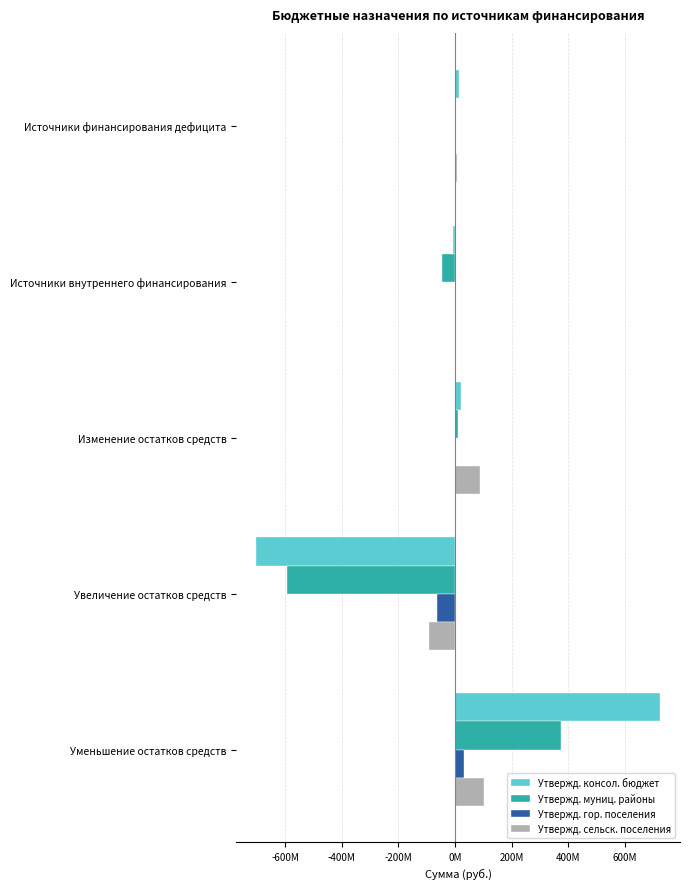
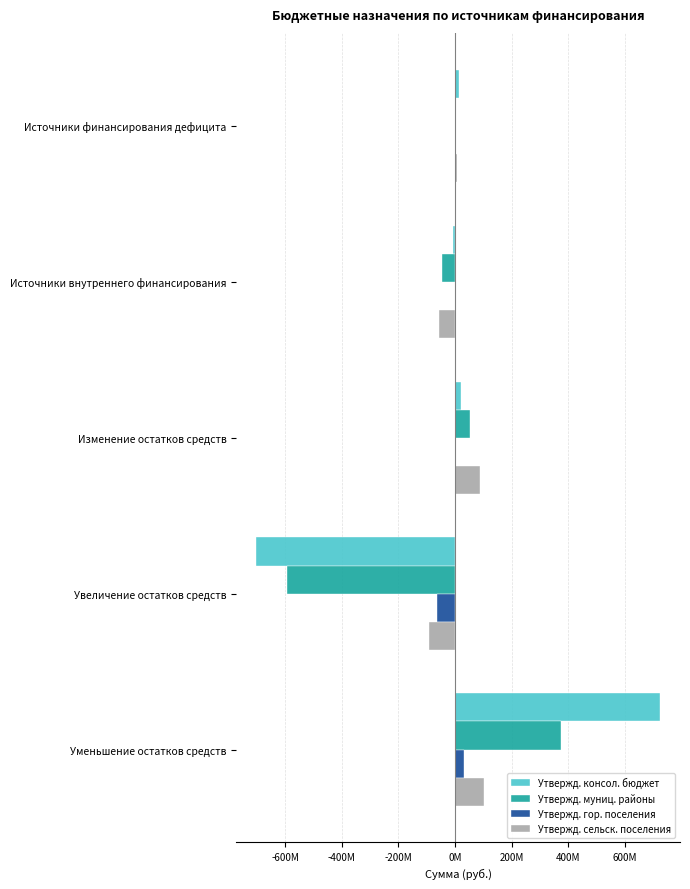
  {
    "Утвержд. консол. бюджет": {
      "Источники финансирования дефицита": 10000000,
      "Изменение остатков средств": 20000000,
      "Увеличение остатков средств": -700000000,
      "Уменьшение остатков средств": 720000000
    },
    "Утвержд. муниц. районы": {
      "Источники внутреннего финансирования": -50000000,
-     "Изменение остатков средств": 10000000,
+     "Изменение остатков средств": 50000000,
      "Увеличение остатков средств": -590000000,
      "Уменьшение остатков средств": 370000000
    },
    "Утвержд. гор. поселения": {
      "Источники внутреннего финансирования": 0,
      "Увеличение остатков средств": -60000000,
      "Уменьшение остатков средств": 30000000
    },
    "Утвержд. сельск. поселения": {
-     "Источники внутреннего финансирования": 0,
+     "Источники внутреннего финансирования": -60000000,
      "Изменение остатков средств": 90000000,
      "Увеличение остатков средств": -90000000,
      "Уменьшение остатков средств": 100000000
    }
  }
